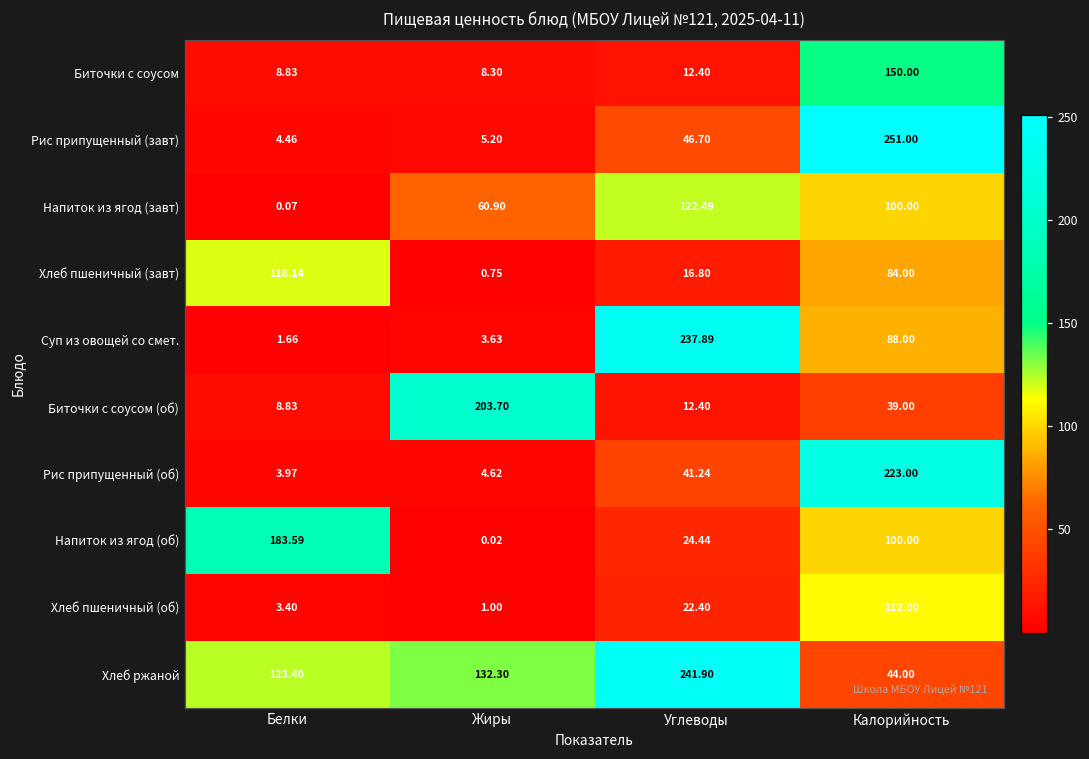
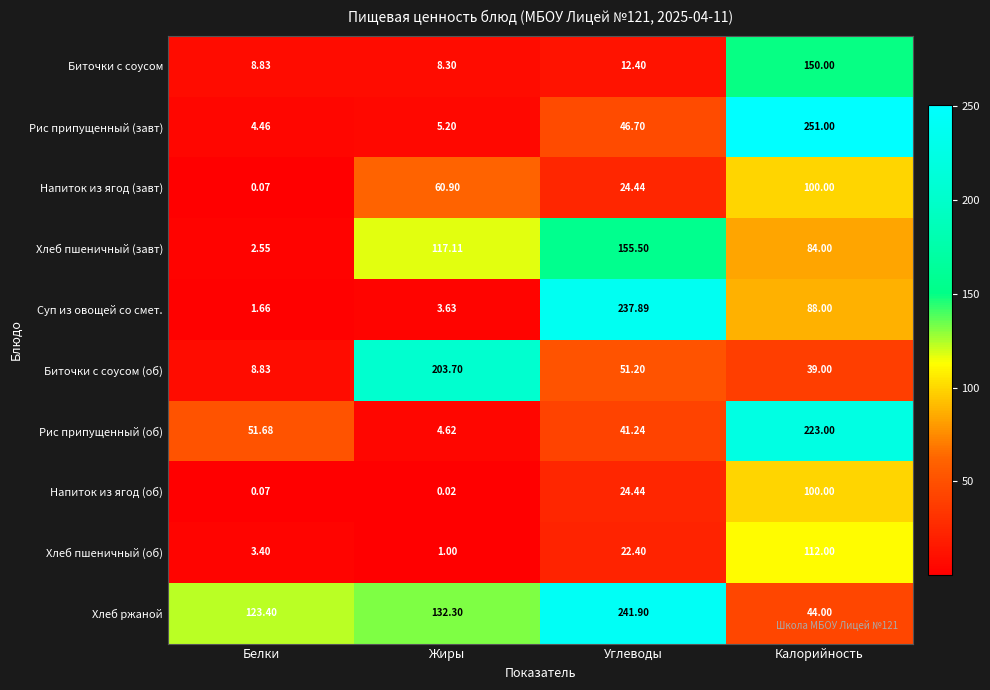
  {
    "Биточки с соусом": {
      "Белки": 8.83,
      "Жиры": 8.30,
      "Углеводы": 12.40,
      "Калорийность": 150.00
    },
    "Рис припущенный (завт)": {
      "Белки": 4.46,
      "Жиры": 5.20,
      "Углеводы": 46.70,
      "Калорийность": 251.00
    },
    "Напиток из ягод (завт)": {
      "Белки": 0.07,
      "Жиры": 60.90,
-     "Углеводы": 122.49,
+     "Углеводы": 24.44,
      "Калорийность": 100.00
    },
    "Хлеб пшеничный (завт)": {
-     "Белки": 118.14,
-     "Жиры": 0.75,
-     "Углеводы": 16.80,
+     "Белки": 2.55,
+     "Жиры": 117.11,
+     "Углеводы": 155.50,
      "Калорийность": 84.00
    },
    "Суп из овощей со смет.": {
      "Белки": 1.66,
      "Жиры": 3.63,
      "Углеводы": 237.89,
      "Калорийность": 88.00
    },
    "Биточки с соусом (об)": {
      "Белки": 8.83,
      "Жиры": 203.70,
-     "Углеводы": 12.40,
+     "Углеводы": 51.20,
      "Калорийность": 39.00
    },
    "Рис припущенный (об)": {
-     "Белки": 3.97,
+     "Белки": 51.68,
      "Жиры": 4.62,
      "Углеводы": 41.24,
      "Калорийность": 223.00
    },
    "Напиток из ягод (об)": {
-     "Белки": 183.59,
+     "Белки": 0.07,
      "Жиры": 0.02,
      "Углеводы": 24.44,
      "Калорийность": 100.00
    },
    "Хлеб пшеничный (об)": {
      "Белки": 3.40,
      "Жиры": 1.00,
      "Углеводы": 22.40,
      "Калорийность": 112.00
    },
    "Хлеб ржаной": {
      "Белки": 123.40,
      "Жиры": 132.30,
      "Углеводы": 241.90
    }
  }
